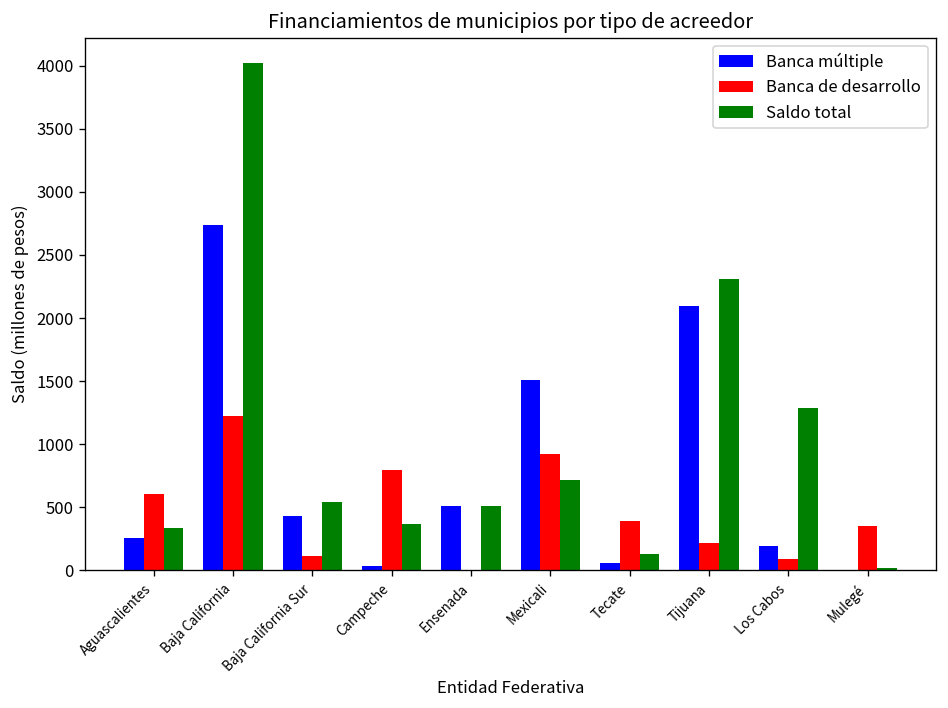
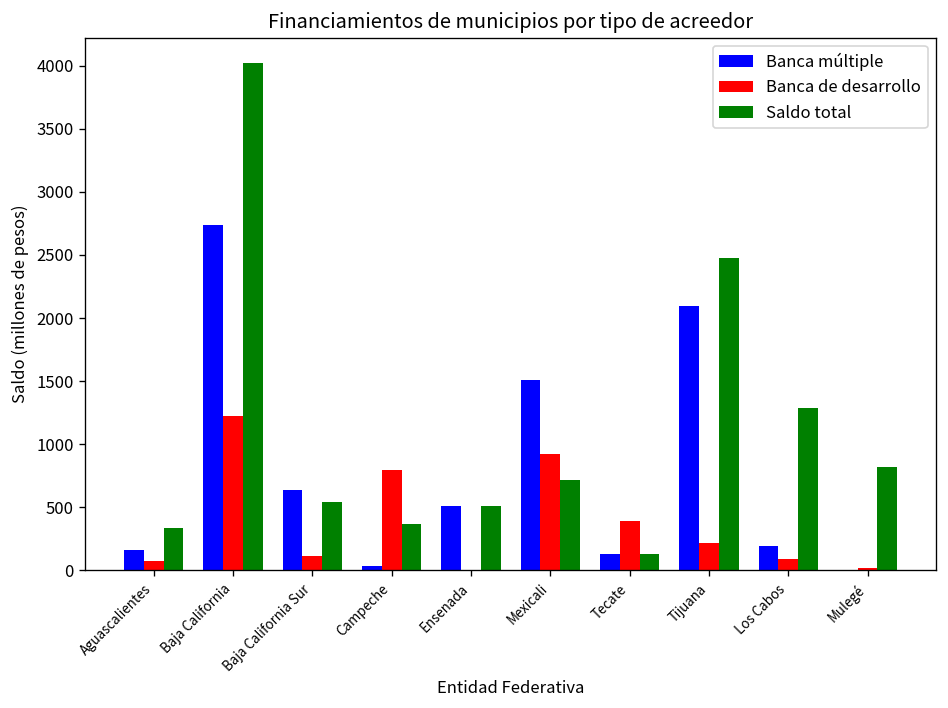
  {
    "Banca múltiple": {
-     "Aguascalientes": 260,
+     "Aguascalientes": 160,
      "Baja California": 2730,
-     "Baja California Sur": 430,
+     "Baja California Sur": 640,
      "Campeche": 30,
      "Ensenada": 510,
      "Mexicali": 1510,
-     "Tecate": 60,
+     "Tecate": 130,
      "Tijuana": 2090,
      "Los Cabos": 190
    },
    "Banca de desarrollo": {
-     "Aguascalientes": 600,
+     "Aguascalientes": 80,
      "Baja California": 1220,
      "Baja California Sur": 110,
      "Campeche": 800,
      "Ensenada": 0,
      "Mexicali": 920,
      "Tecate": 390,
      "Tijuana": 210,
      "Los Cabos": 90,
-     "Mulegé": 350
+     "Mulegé": 20
    },
    "Saldo total": {
      "Aguascalientes": 340,
      "Baja California": 4020,
      "Baja California Sur": 540,
      "Campeche": 360,
      "Ensenada": 510,
      "Mexicali": 720,
      "Tecate": 130,
-     "Tijuana": 2310,
+     "Tijuana": 2470,
      "Los Cabos": 1290,
-     "Mulegé": 20
+     "Mulegé": 820
    }
  }
